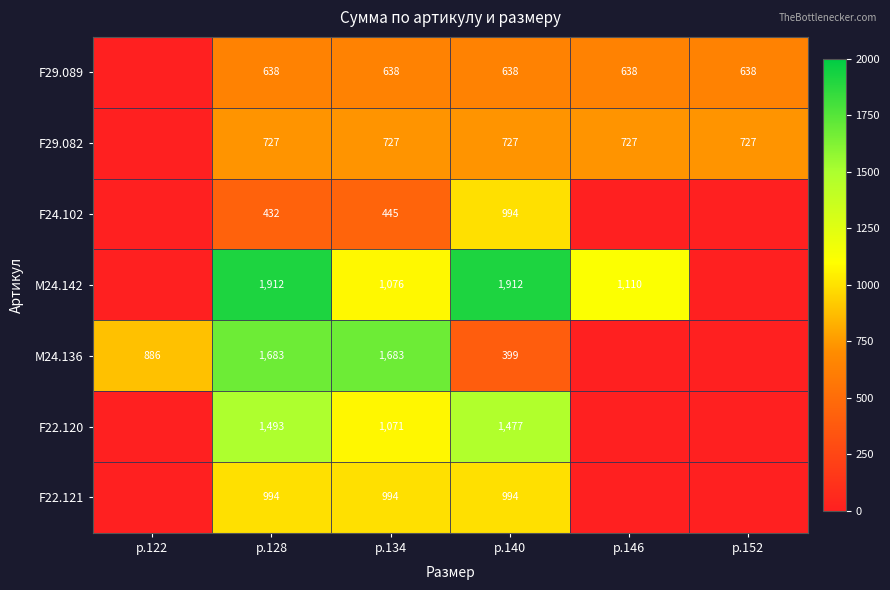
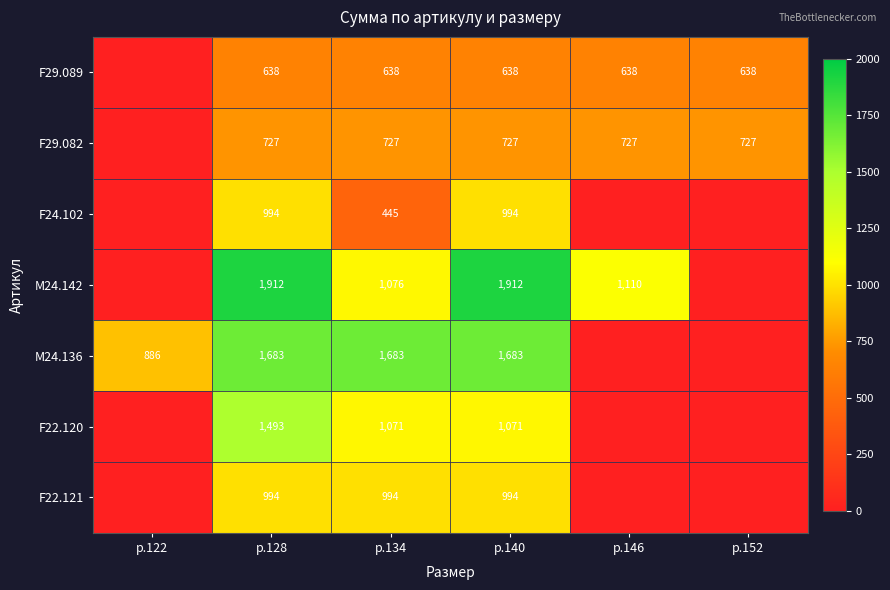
  {
    "F29.089": {
      "р.128": "638",
      "р.134": "638",
      "р.140": "638",
      "р.146": "638",
      "р.152": "638"
    },
    "F29.082": {
      "р.128": "727",
      "р.134": "727",
      "р.140": "727",
      "р.146": "727",
      "р.152": "727"
    },
    "F24.102": {
-     "р.128": "432",
+     "р.128": "994",
      "р.134": "445",
      "р.140": "994"
    },
    "M24.142": {
      "р.128": "1,912",
      "р.134": "1,076",
      "р.140": "1,912",
      "р.146": "1,110"
    },
    "M24.136": {
      "р.122": "886",
      "р.128": "1,683",
      "р.134": "1,683",
-     "р.140": "399"
+     "р.140": "1,683"
    },
    "F22.120": {
      "р.128": "1,493",
      "р.134": "1,071",
-     "р.140": "1,477"
+     "р.140": "1,071"
    },
    "F22.121": {
      "р.128": "994",
      "р.134": "994",
      "р.140": "994"
    }
  }
